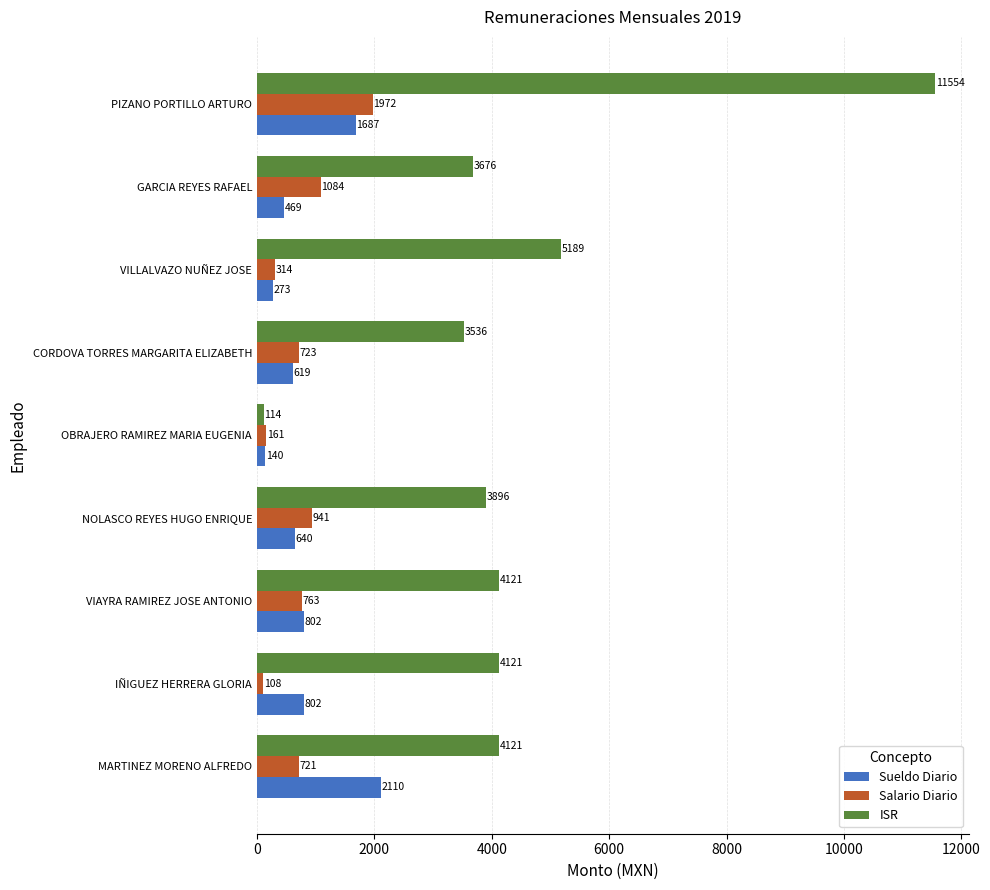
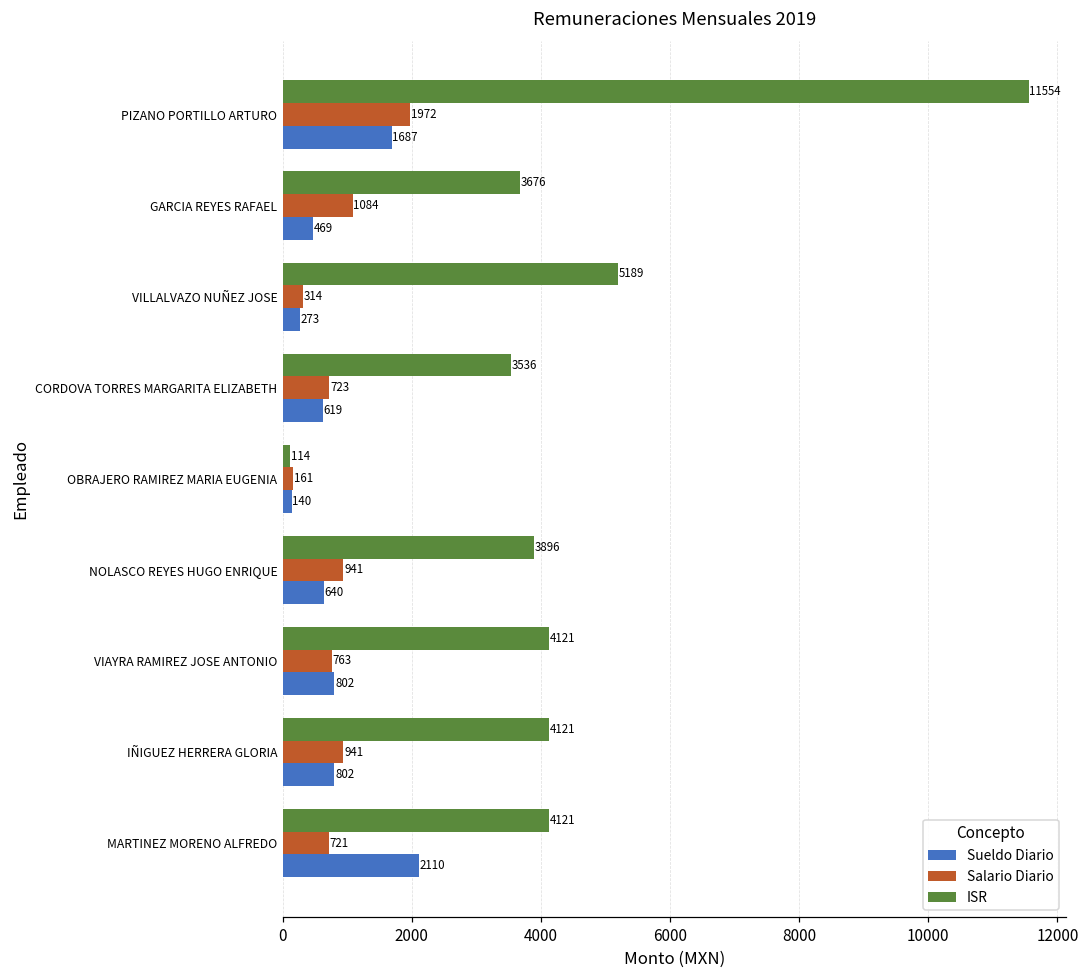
  {
    "Sueldo Diario": {
      "PIZANO PORTILLO ARTURO": 1687,
      "GARCIA REYES RAFAEL": 469,
      "VILLALVAZO NUÑEZ JOSE": 273,
      "CORDOVA TORRES MARGARITA ELIZABETH": 619,
      "OBRAJERO RAMIREZ MARIA EUGENIA": 140,
      "NOLASCO REYES HUGO ENRIQUE": 640,
      "VIAYRA RAMIREZ JOSE ANTONIO": 802,
      "IÑIGUEZ HERRERA GLORIA": 802,
      "MARTINEZ MORENO ALFREDO": 2110
    },
    "Salario Diario": {
      "PIZANO PORTILLO ARTURO": 1972,
      "GARCIA REYES RAFAEL": 1084,
      "VILLALVAZO NUÑEZ JOSE": 314,
      "CORDOVA TORRES MARGARITA ELIZABETH": 723,
      "OBRAJERO RAMIREZ MARIA EUGENIA": 161,
      "NOLASCO REYES HUGO ENRIQUE": 941,
      "VIAYRA RAMIREZ JOSE ANTONIO": 763,
-     "IÑIGUEZ HERRERA GLORIA": 108,
+     "IÑIGUEZ HERRERA GLORIA": 941,
      "MARTINEZ MORENO ALFREDO": 721
    },
    "ISR": {
      "PIZANO PORTILLO ARTURO": 11554,
      "GARCIA REYES RAFAEL": 3676,
      "VILLALVAZO NUÑEZ JOSE": 5189,
      "CORDOVA TORRES MARGARITA ELIZABETH": 3536,
      "OBRAJERO RAMIREZ MARIA EUGENIA": 114,
      "NOLASCO REYES HUGO ENRIQUE": 3896,
      "VIAYRA RAMIREZ JOSE ANTONIO": 4121,
      "IÑIGUEZ HERRERA GLORIA": 4121,
      "MARTINEZ MORENO ALFREDO": 4121
    }
  }
